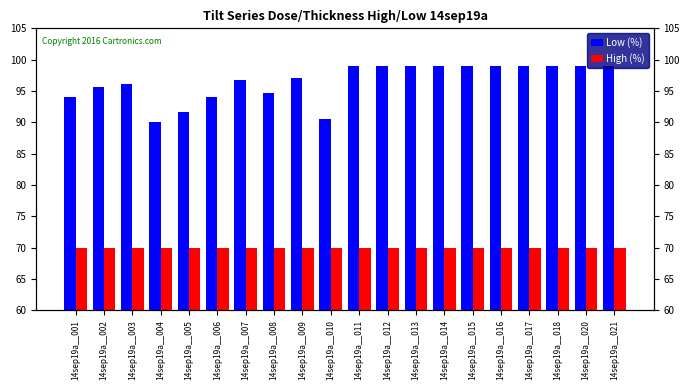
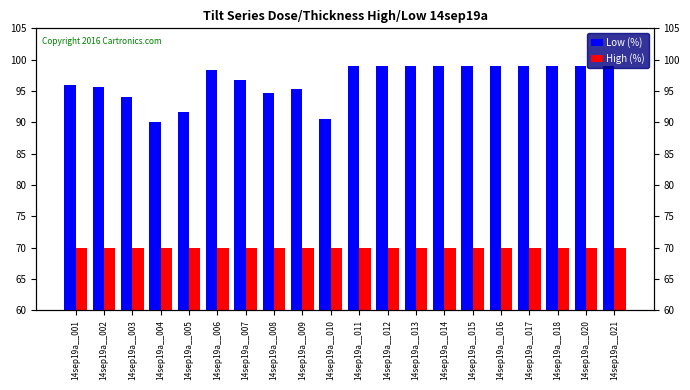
  {
    "Low (%)": {
-     "14sep19a__001": 94,
+     "14sep19a__001": 96,
      "14sep19a__002": 96,
-     "14sep19a__003": 96,
+     "14sep19a__003": 94,
      "14sep19a__004": 90,
      "14sep19a__005": 92,
-     "14sep19a__006": 94,
+     "14sep19a__006": 98,
      "14sep19a__007": 97,
      "14sep19a__008": 95,
-     "14sep19a__009": 97,
+     "14sep19a__009": 95,
      "14sep19a__010": 91,
      "14sep19a__011": 99,
      "14sep19a__012": 99,
      "14sep19a__013": 99,
      "14sep19a__014": 99,
      "14sep19a__015": 99,
      "14sep19a__016": 99,
      "14sep19a__017": 99,
      "14sep19a__018": 99,
      "14sep19a__020": 99
    },
    "High (%)": {
      "14sep19a__001": 70,
      "14sep19a__002": 70,
      "14sep19a__003": 70,
      "14sep19a__004": 70,
      "14sep19a__005": 70,
      "14sep19a__006": 70,
      "14sep19a__007": 70,
      "14sep19a__008": 70,
      "14sep19a__009": 70,
      "14sep19a__010": 70,
      "14sep19a__011": 70,
      "14sep19a__012": 70,
      "14sep19a__013": 70,
      "14sep19a__014": 70,
      "14sep19a__015": 70,
      "14sep19a__016": 70,
      "14sep19a__017": 70,
      "14sep19a__018": 70,
      "14sep19a__020": 70,
      "14sep19a__021": 70
    }
  }
